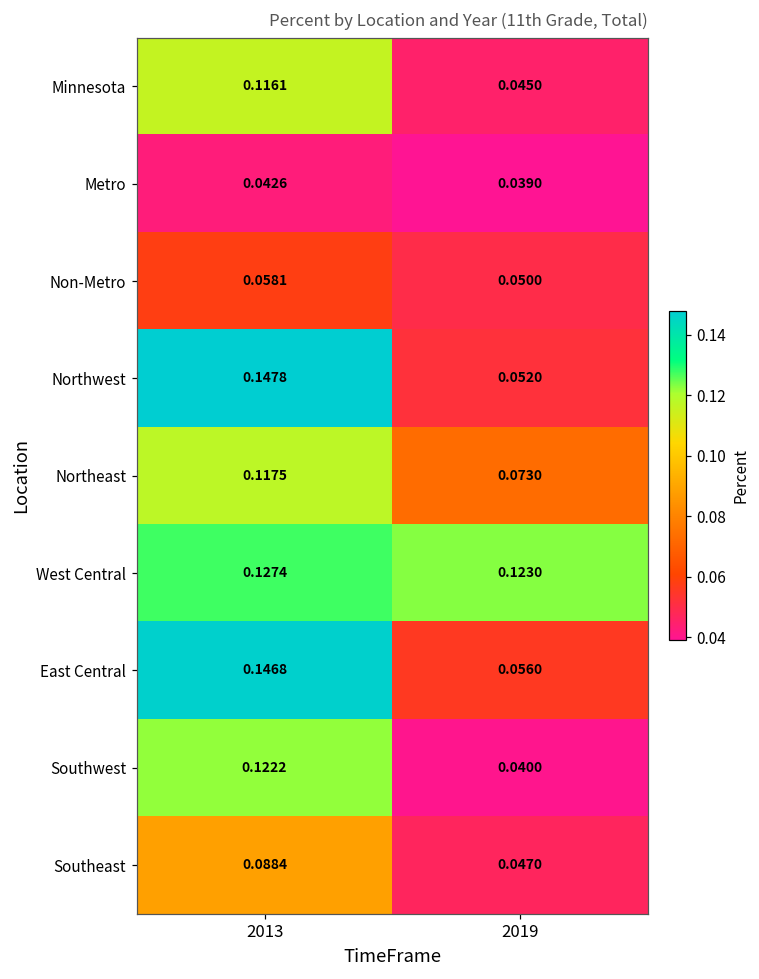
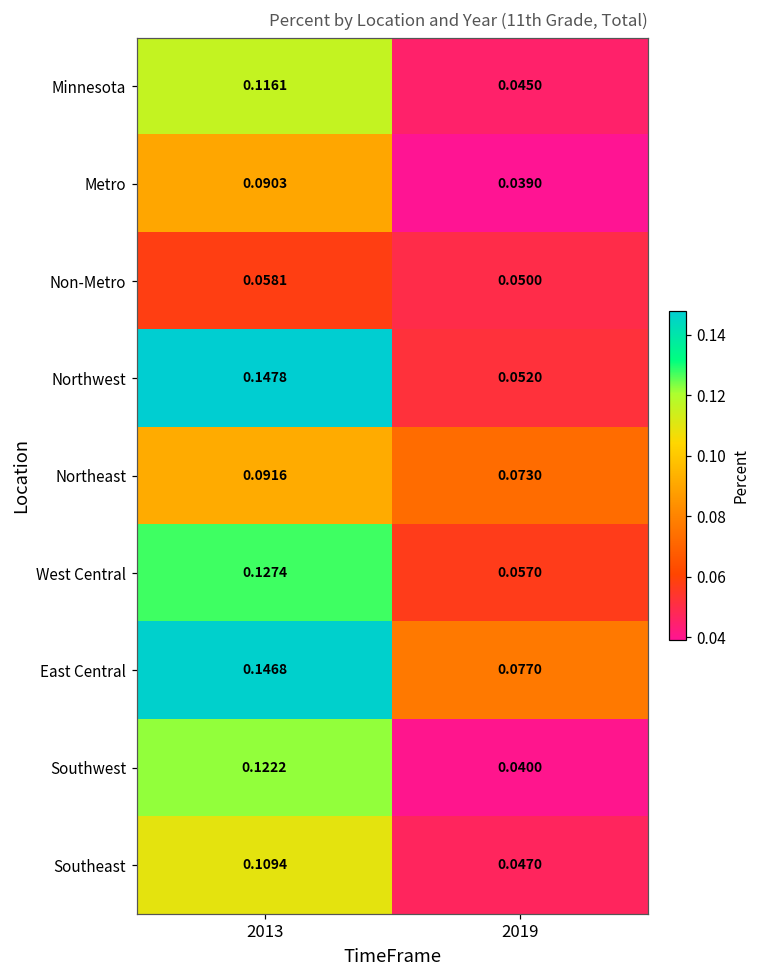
  {
    "Minnesota": {
      "2013": 0.1161,
      "2019": 0.0450
    },
    "Metro": {
-     "2013": 0.0426,
+     "2013": 0.0903,
      "2019": 0.0390
    },
    "Non-Metro": {
      "2013": 0.0581,
      "2019": 0.0500
    },
    "Northwest": {
      "2013": 0.1478,
      "2019": 0.0520
    },
    "Northeast": {
-     "2013": 0.1175,
+     "2013": 0.0916,
      "2019": 0.0730
    },
    "West Central": {
      "2013": 0.1274,
-     "2019": 0.1230
+     "2019": 0.0570
    },
    "East Central": {
      "2013": 0.1468,
-     "2019": 0.0560
+     "2019": 0.0770
    },
    "Southwest": {
      "2013": 0.1222,
      "2019": 0.0400
    },
    "Southeast": {
-     "2013": 0.0884,
+     "2013": 0.1094,
      "2019": 0.0470
    }
  }
